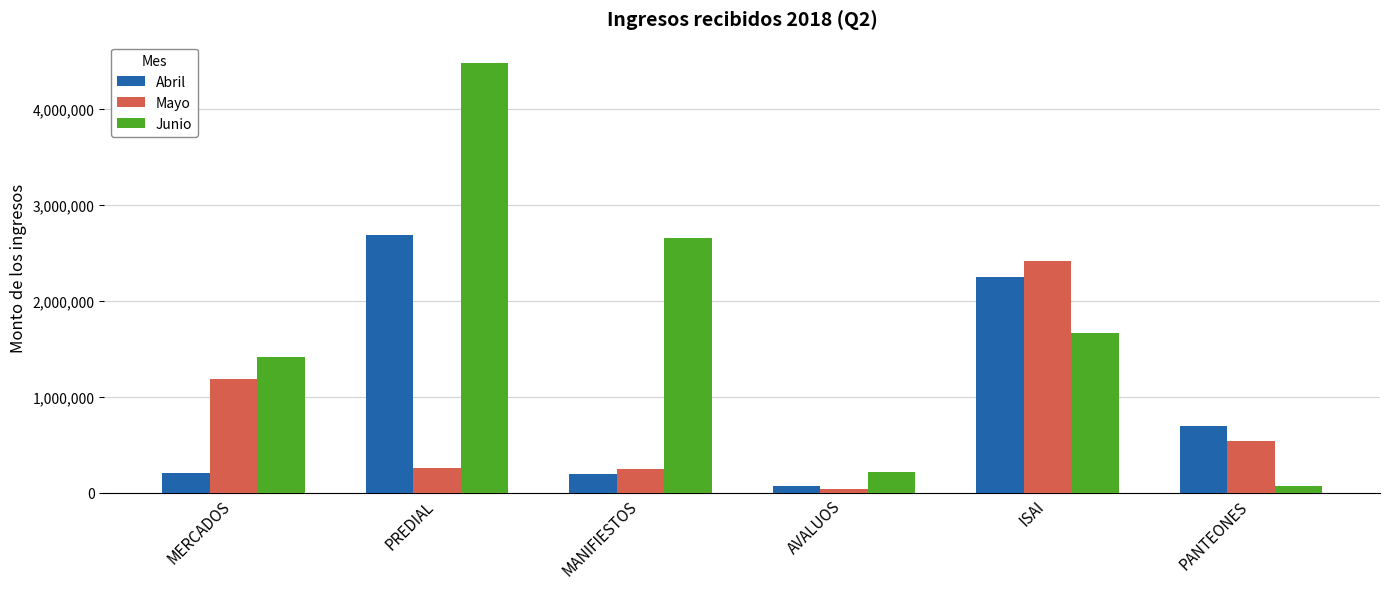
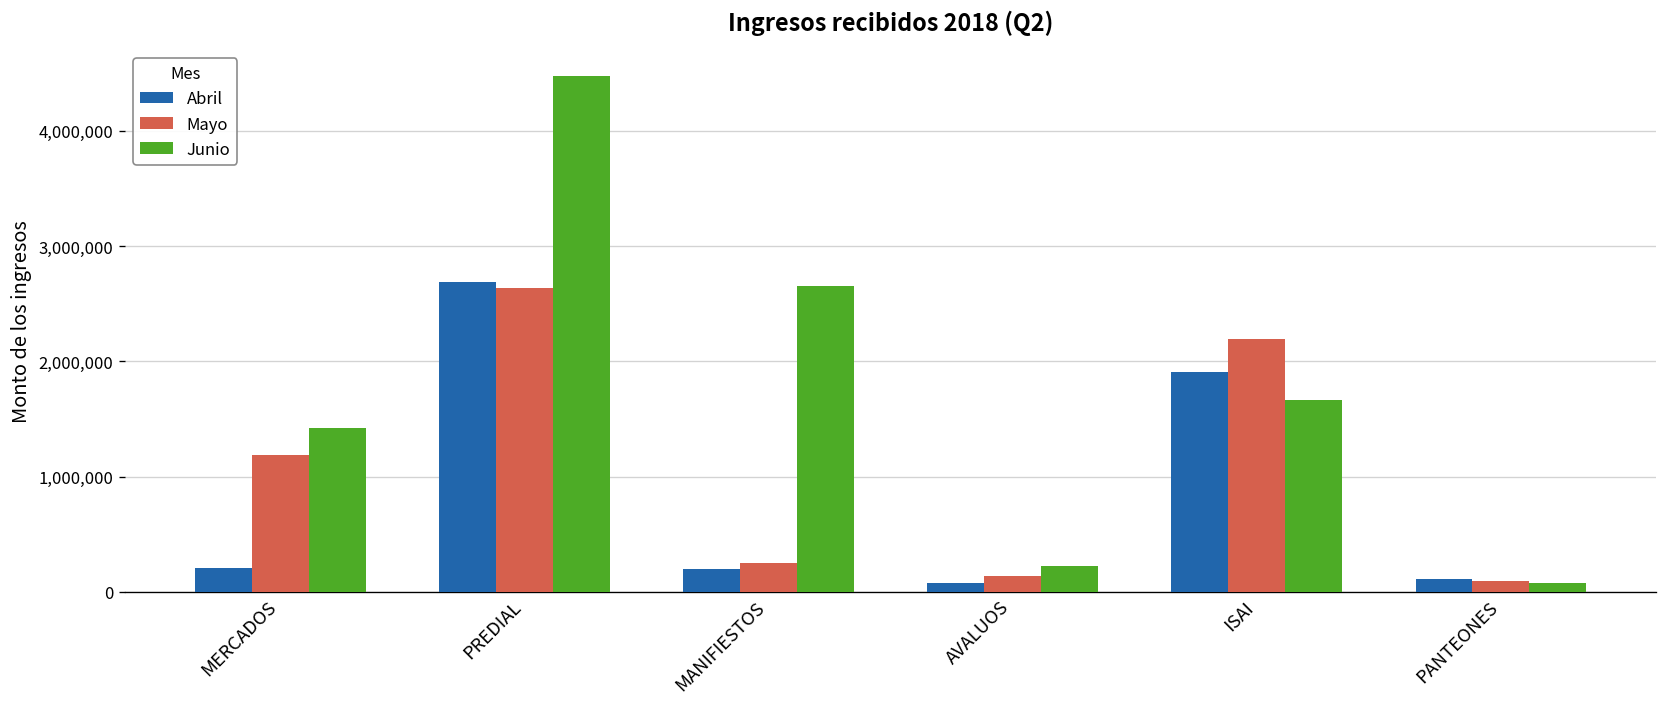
  {
    "Abril": {
      "MERCADOS": "200,000",
      "PREDIAL": "2,700,000",
      "MANIFIESTOS": "200,000",
      "AVALUOS": "100,000",
-     "ISAI": "2,300,000",
-     "PANTEONES": "700,000"
+     "ISAI": "1,900,000",
+     "PANTEONES": "100,000"
    },
    "Mayo": {
      "MERCADOS": "1,200,000",
-     "PREDIAL": "300,000",
+     "PREDIAL": "2,600,000",
      "MANIFIESTOS": "200,000",
-     "AVALUOS": "0",
-     "ISAI": "2,400,000",
-     "PANTEONES": "500,000"
+     "AVALUOS": "100,000",
+     "ISAI": "2,200,000",
+     "PANTEONES": "100,000"
    },
    "Junio": {
      "MERCADOS": "1,400,000",
      "PREDIAL": "4,500,000",
      "MANIFIESTOS": "2,700,000",
      "AVALUOS": "200,000",
      "ISAI": "1,700,000",
      "PANTEONES": "100,000"
    }
  }
